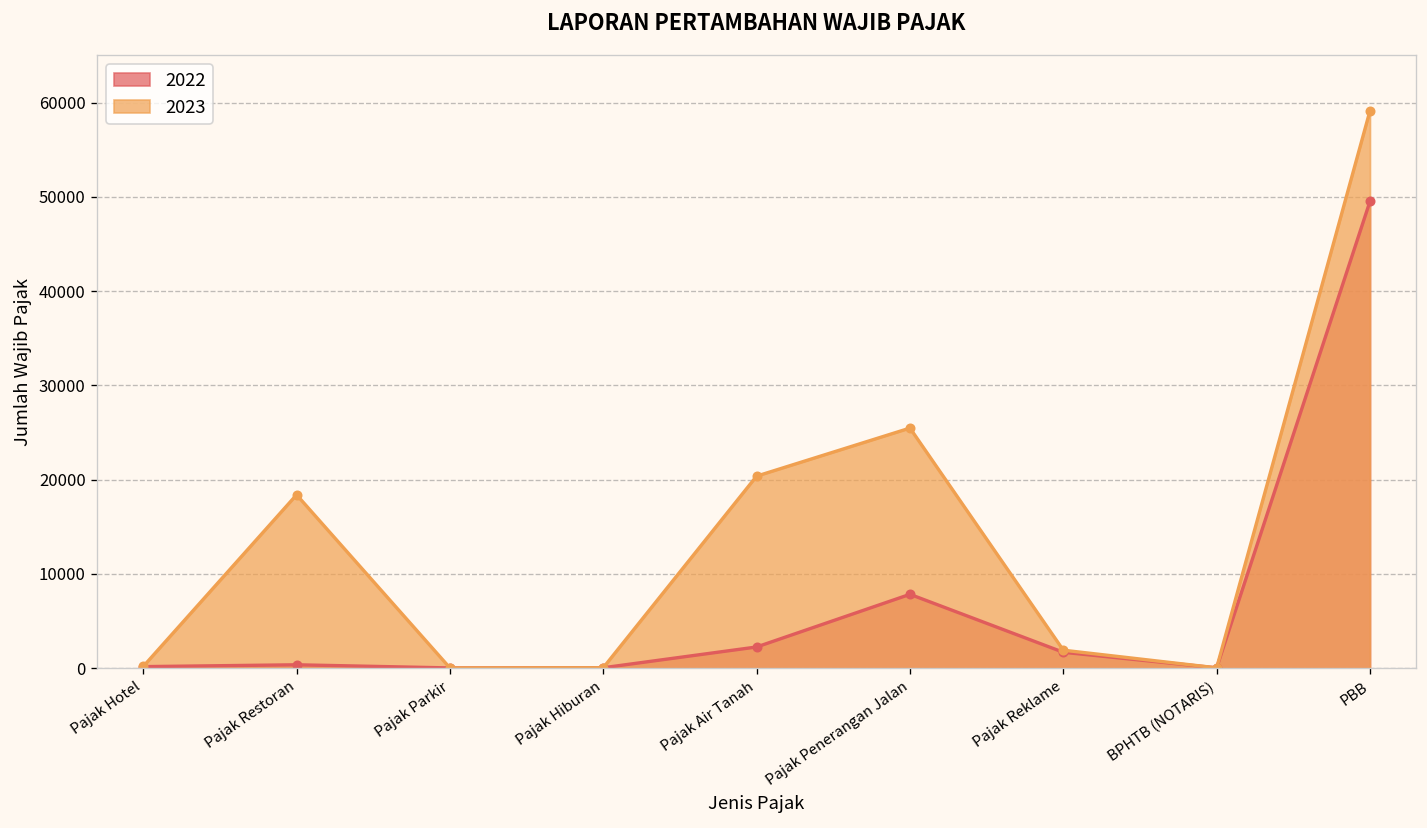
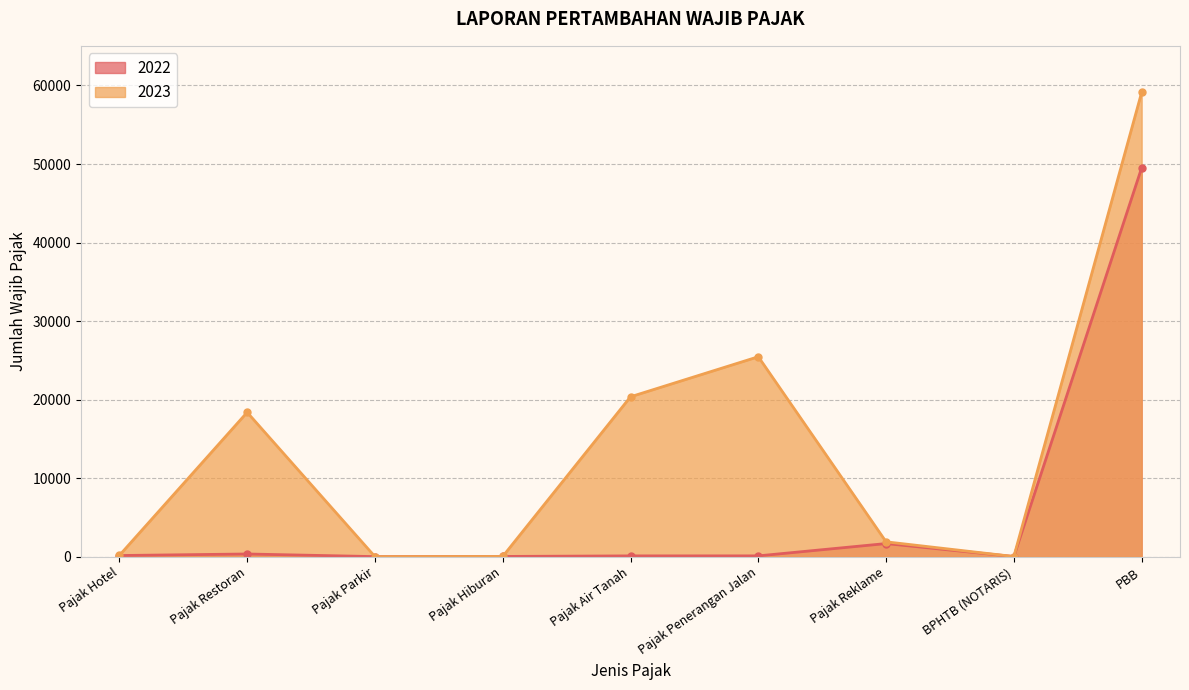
  {
    "2022": {
      "Pajak Restoran": 0,
-     "Pajak Air Tanah": 2000,
-     "Pajak Penerangan Jalan": 8000,
+     "Pajak Air Tanah": 0,
+     "Pajak Penerangan Jalan": 0,
      "PBB": 50000
    },
    "2023": {
      "Pajak Restoran": 18000,
      "Pajak Air Tanah": 20000,
      "Pajak Penerangan Jalan": 25000,
      "PBB": 59000
    }
  }
